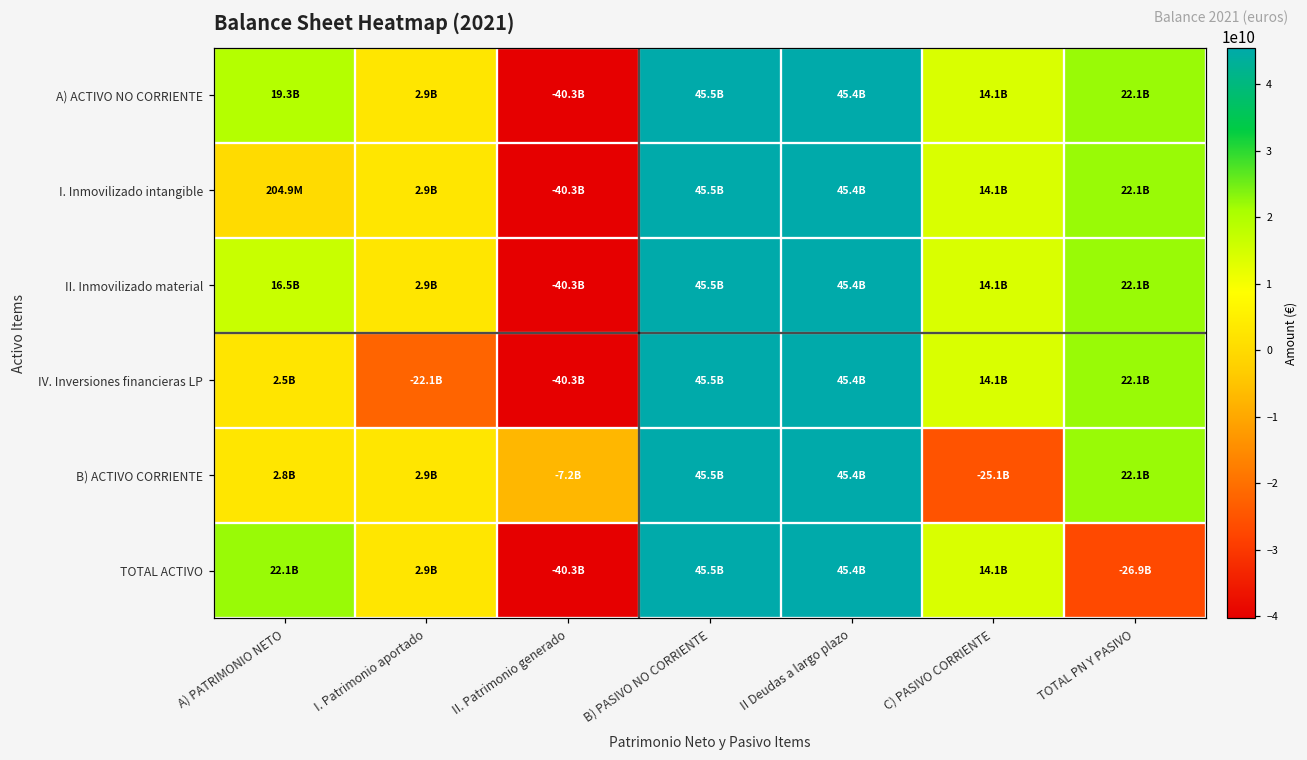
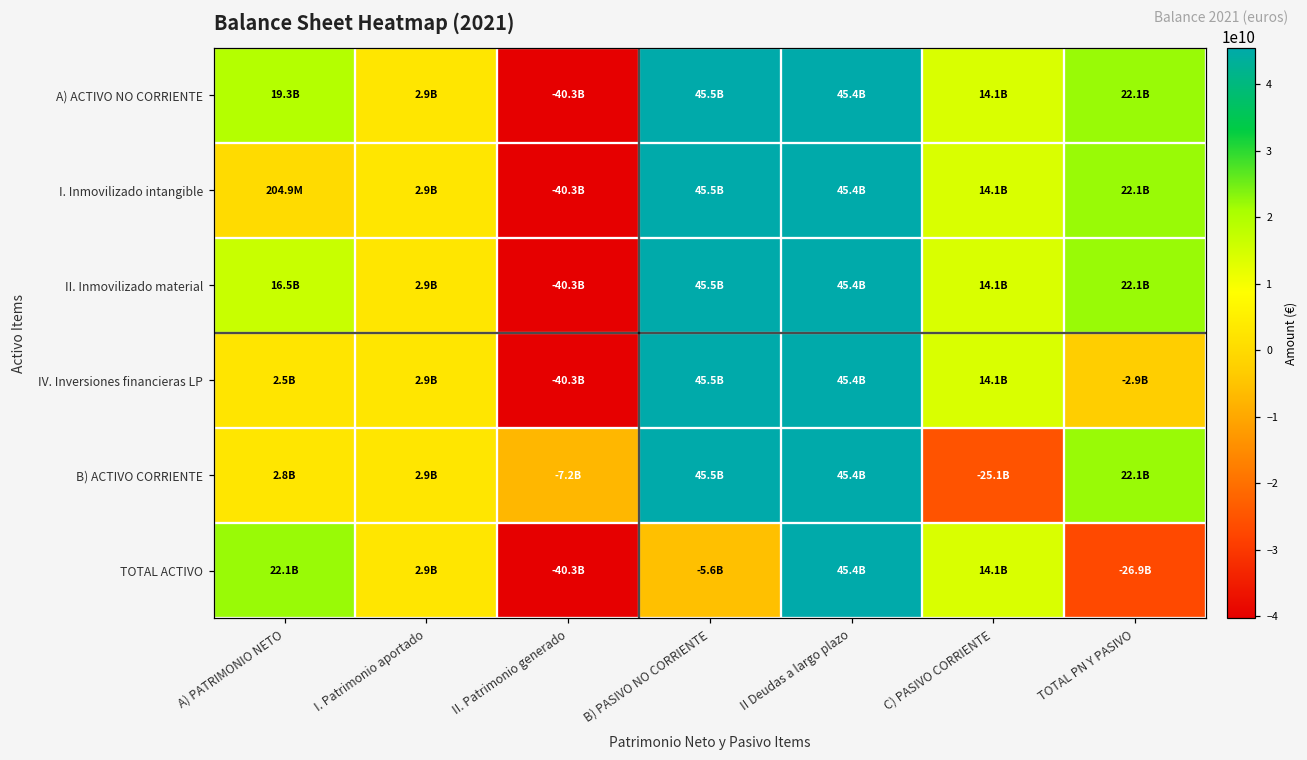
  {
    "A) ACTIVO NO CORRIENTE": {
      "A) PATRIMONIO NETO": "19.3B",
      "I. Patrimonio aportado": "2.9B",
      "II. Patrimonio generado": "-40.3B",
      "B) PASIVO NO CORRIENTE": "45.5B",
      "II Deudas a largo plazo": "45.4B",
      "C) PASIVO CORRIENTE": "14.1B",
      "TOTAL PN Y PASIVO": "22.1B"
    },
    "I. Inmovilizado intangible": {
      "A) PATRIMONIO NETO": "204.9M",
      "I. Patrimonio aportado": "2.9B",
      "II. Patrimonio generado": "-40.3B",
      "B) PASIVO NO CORRIENTE": "45.5B",
      "II Deudas a largo plazo": "45.4B",
      "C) PASIVO CORRIENTE": "14.1B",
      "TOTAL PN Y PASIVO": "22.1B"
    },
    "II. Inmovilizado material": {
      "A) PATRIMONIO NETO": "16.5B",
      "I. Patrimonio aportado": "2.9B",
      "II. Patrimonio generado": "-40.3B",
      "B) PASIVO NO CORRIENTE": "45.5B",
      "II Deudas a largo plazo": "45.4B",
      "C) PASIVO CORRIENTE": "14.1B",
      "TOTAL PN Y PASIVO": "22.1B"
    },
    "IV. Inversiones financieras LP": {
      "A) PATRIMONIO NETO": "2.5B",
-     "I. Patrimonio aportado": "-22.1B",
+     "I. Patrimonio aportado": "2.9B",
      "II. Patrimonio generado": "-40.3B",
      "B) PASIVO NO CORRIENTE": "45.5B",
      "II Deudas a largo plazo": "45.4B",
      "C) PASIVO CORRIENTE": "14.1B",
-     "TOTAL PN Y PASIVO": "22.1B"
+     "TOTAL PN Y PASIVO": "-2.9B"
    },
    "B) ACTIVO CORRIENTE": {
      "A) PATRIMONIO NETO": "2.8B",
      "I. Patrimonio aportado": "2.9B",
      "II. Patrimonio generado": "-7.2B",
      "B) PASIVO NO CORRIENTE": "45.5B",
      "II Deudas a largo plazo": "45.4B",
      "C) PASIVO CORRIENTE": "-25.1B",
      "TOTAL PN Y PASIVO": "22.1B"
    },
    "TOTAL ACTIVO": {
      "A) PATRIMONIO NETO": "22.1B",
      "I. Patrimonio aportado": "2.9B",
      "II. Patrimonio generado": "-40.3B",
-     "B) PASIVO NO CORRIENTE": "45.5B",
+     "B) PASIVO NO CORRIENTE": "-5.6B",
      "II Deudas a largo plazo": "45.4B",
      "C) PASIVO CORRIENTE": "14.1B",
      "TOTAL PN Y PASIVO": "-26.9B"
    }
  }
